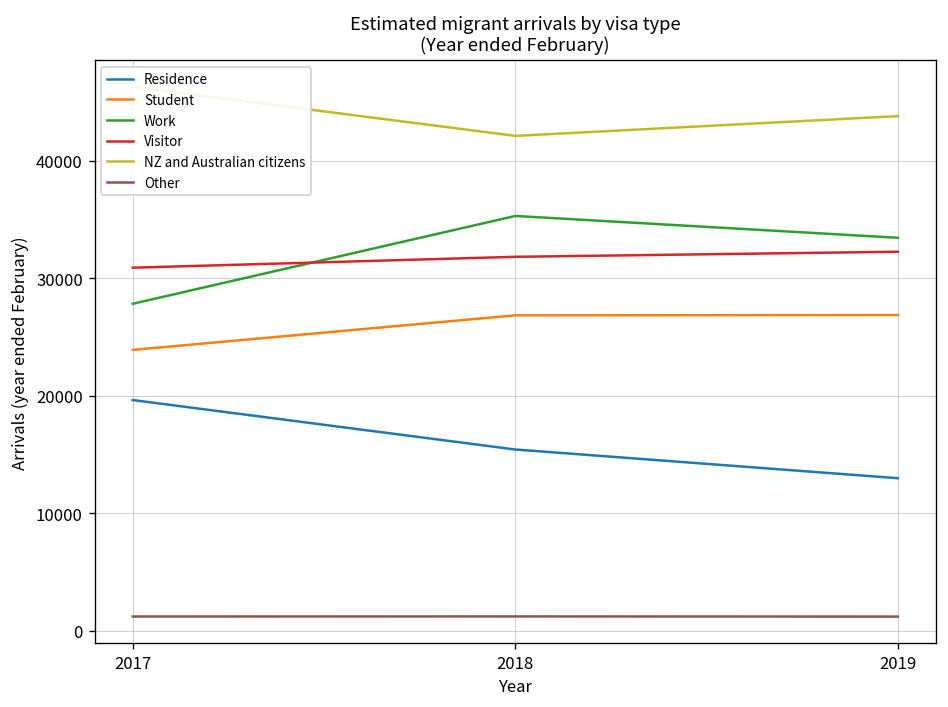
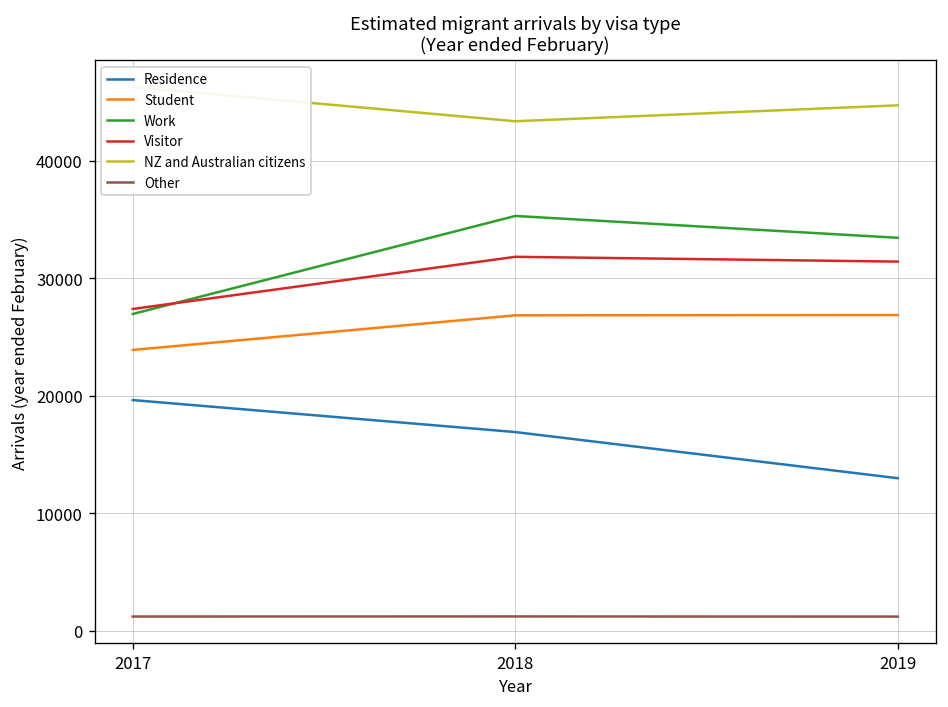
  {
    "Residence": {
      "2017": 20000,
-     "2018": 15000,
+     "2018": 17000,
      "2019": 13000
    },
    "Student": {
      "2017": 24000,
      "2018": 27000,
      "2019": 27000
    },
    "Work": {
-     "2017": 28000,
+     "2017": 27000,
      "2018": 35000,
      "2019": 33000
    },
    "Visitor": {
-     "2017": 31000,
+     "2017": 27000,
      "2018": 32000,
-     "2019": 32000
+     "2019": 31000
    },
    "NZ and Australian citizens": {
-     "2018": 42000,
-     "2019": 44000
+     "2018": 43000,
+     "2019": 45000
    },
    "Other": {
      "2017": 1000,
      "2018": 1000,
      "2019": 1000
    }
  }
